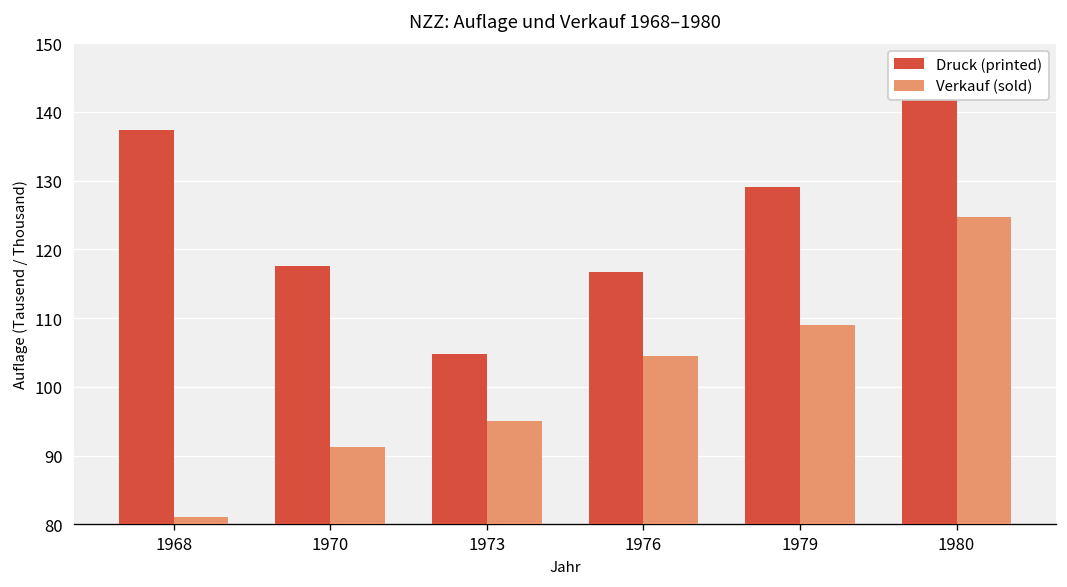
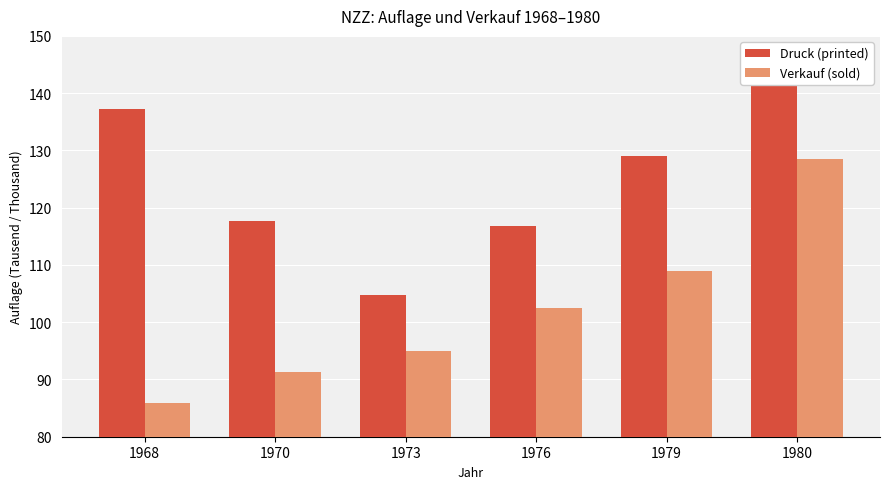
  {
    "Druck (printed)": {
      "1968": 137,
      "1970": 118,
      "1973": 105,
      "1976": 117,
      "1979": 129
    },
    "Verkauf (sold)": {
-     "1968": 81,
+     "1968": 86,
      "1970": 91,
      "1973": 95,
-     "1976": 105,
+     "1976": 102,
      "1979": 109,
-     "1980": 125
+     "1980": 129
    }
  }
